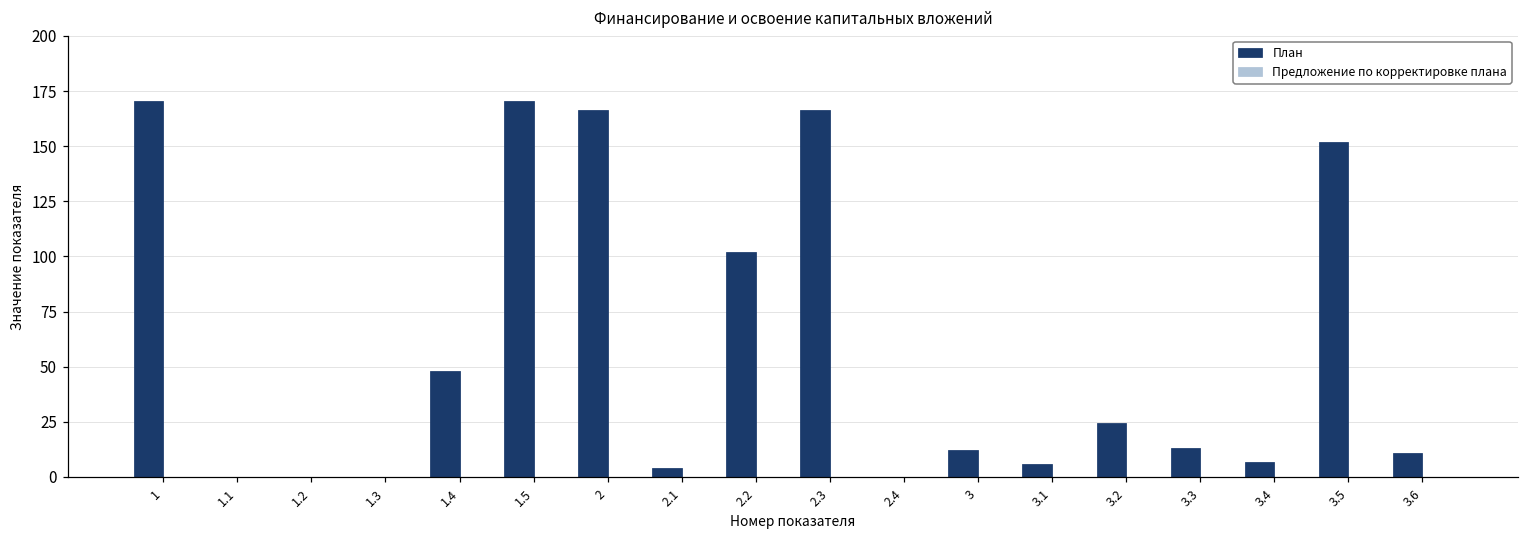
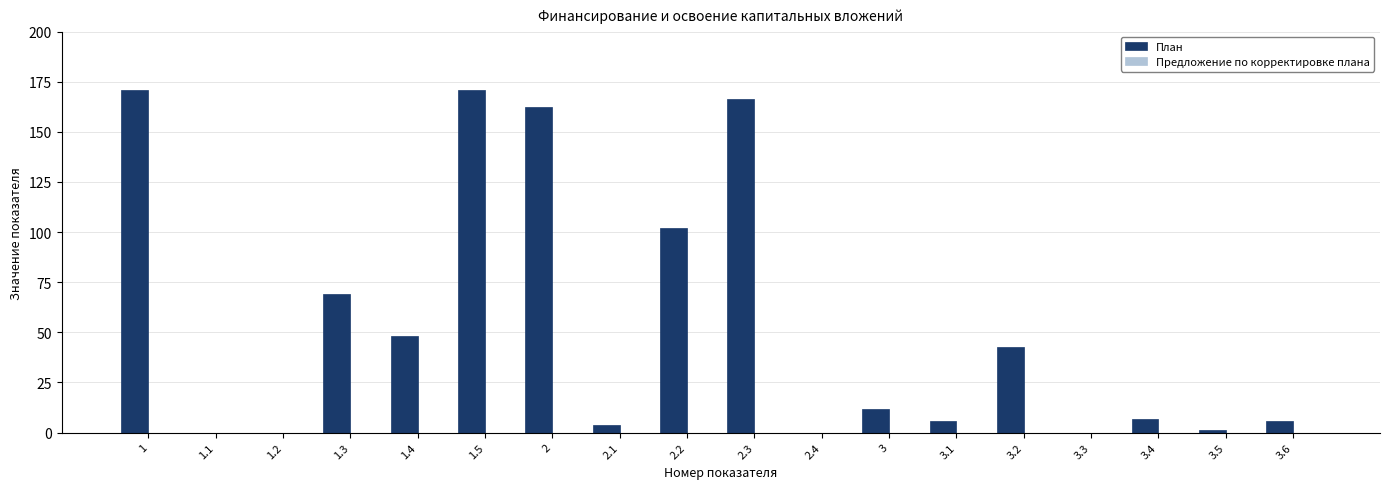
  {
    "План": {
      "1": 171,
      "1.1": 0,
      "1.2": 0,
-     "1.3": 0,
+     "1.3": 69,
      "1.4": 48,
      "1.5": 171,
-     "2": 166,
+     "2": 162,
      "2.1": 4,
      "2.2": 102,
      "2.3": 166,
      "2.4": 0,
      "3": 12,
      "3.1": 6,
-     "3.2": 25,
-     "3.3": 13,
+     "3.2": 43,
+     "3.3": 0,
      "3.4": 7,
-     "3.5": 152,
-     "3.6": 11
+     "3.5": 1,
+     "3.6": 6
    },
    "Предложение по корректировке плана": {
      "1": 0,
      "1.1": 0,
      "1.2": 0,
      "1.3": 0,
      "1.4": 0,
      "1.5": 0,
      "2": 0,
      "2.1": 0,
      "2.2": 0,
      "2.3": 0,
      "2.4": 0,
      "3": 0,
      "3.1": 0,
      "3.2": 0,
      "3.3": 0,
      "3.4": 0,
      "3.5": 0,
      "3.6": 0
    }
  }
